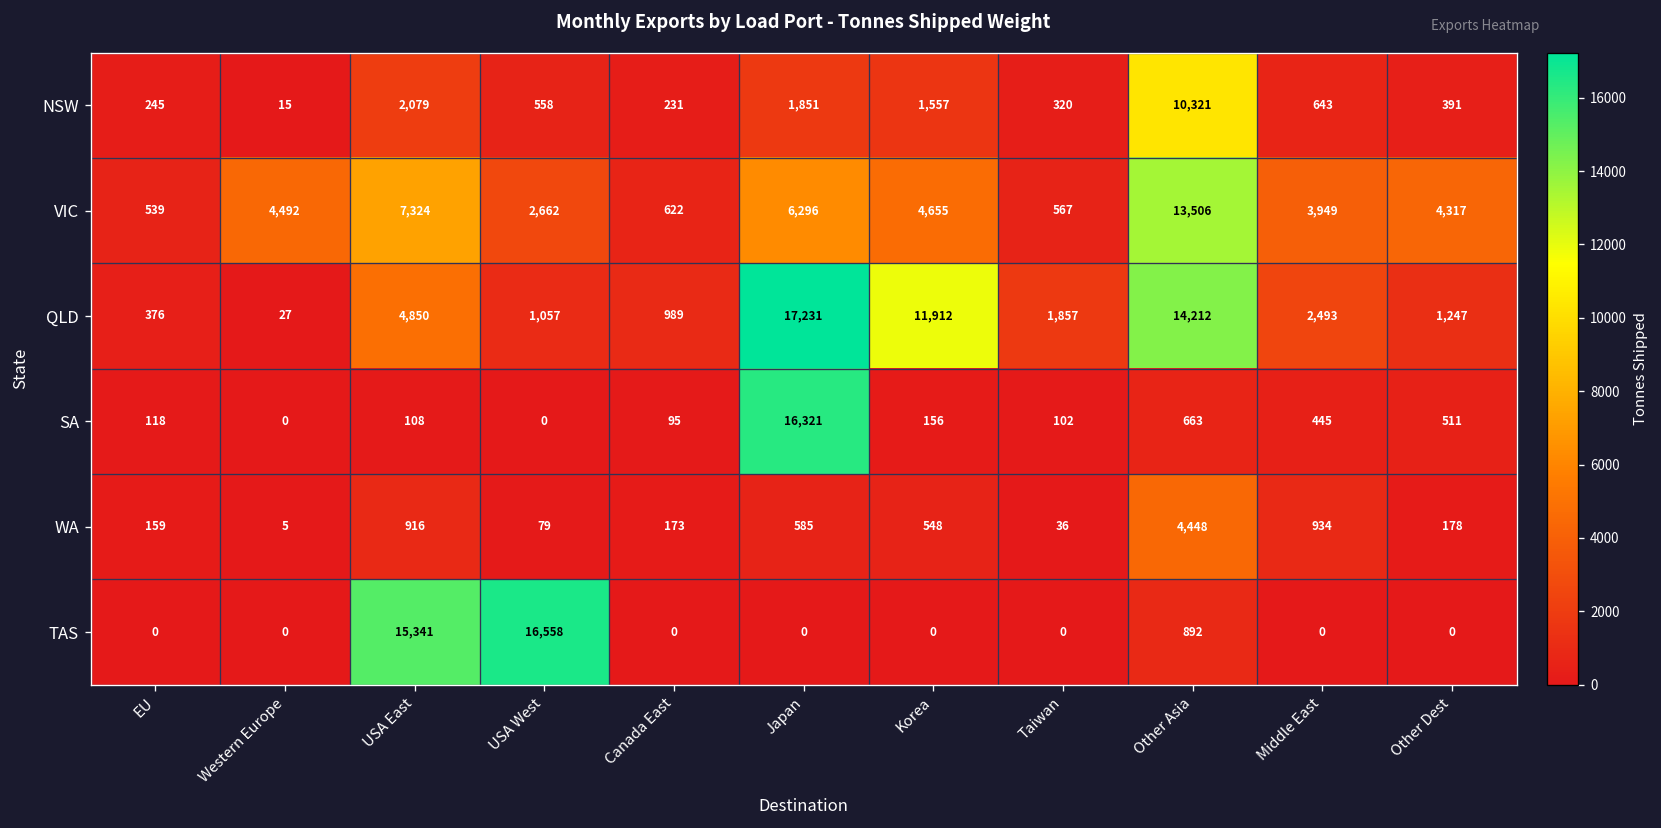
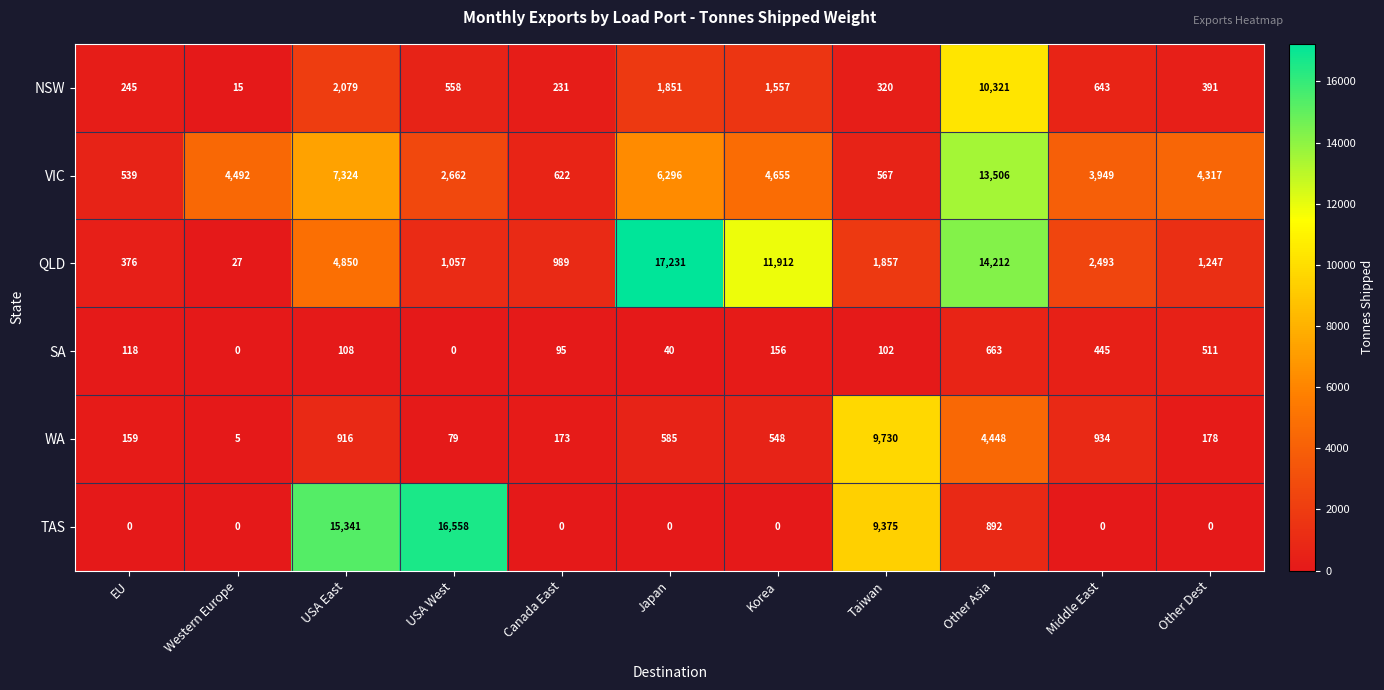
  {
    "NSW": {
      "EU": "245",
      "Western Europe": "15",
      "USA East": "2,079",
      "USA West": "558",
      "Canada East": "231",
      "Japan": "1,851",
      "Korea": "1,557",
      "Taiwan": "320",
      "Other Asia": "10,321",
      "Middle East": "643",
      "Other Dest": "391"
    },
    "VIC": {
      "EU": "539",
      "Western Europe": "4,492",
      "USA East": "7,324",
      "USA West": "2,662",
      "Canada East": "622",
      "Japan": "6,296",
      "Korea": "4,655",
      "Taiwan": "567",
      "Other Asia": "13,506",
      "Middle East": "3,949",
      "Other Dest": "4,317"
    },
    "QLD": {
      "EU": "376",
      "Western Europe": "27",
      "USA East": "4,850",
      "USA West": "1,057",
      "Canada East": "989",
      "Japan": "17,231",
      "Korea": "11,912",
      "Taiwan": "1,857",
      "Other Asia": "14,212",
      "Middle East": "2,493",
      "Other Dest": "1,247"
    },
    "SA": {
      "EU": "118",
      "Western Europe": "0",
      "USA East": "108",
      "USA West": "0",
      "Canada East": "95",
-     "Japan": "16,321",
+     "Japan": "40",
      "Korea": "156",
      "Taiwan": "102",
      "Other Asia": "663",
      "Middle East": "445",
      "Other Dest": "511"
    },
    "WA": {
      "EU": "159",
      "Western Europe": "5",
      "USA East": "916",
      "USA West": "79",
      "Canada East": "173",
      "Japan": "585",
      "Korea": "548",
-     "Taiwan": "36",
+     "Taiwan": "9,730",
      "Other Asia": "4,448",
      "Middle East": "934",
      "Other Dest": "178"
    },
    "TAS": {
      "EU": "0",
      "Western Europe": "0",
      "USA East": "15,341",
      "USA West": "16,558",
      "Canada East": "0",
      "Japan": "0",
      "Korea": "0",
-     "Taiwan": "0",
+     "Taiwan": "9,375",
      "Other Asia": "892",
      "Middle East": "0",
      "Other Dest": "0"
    }
  }
